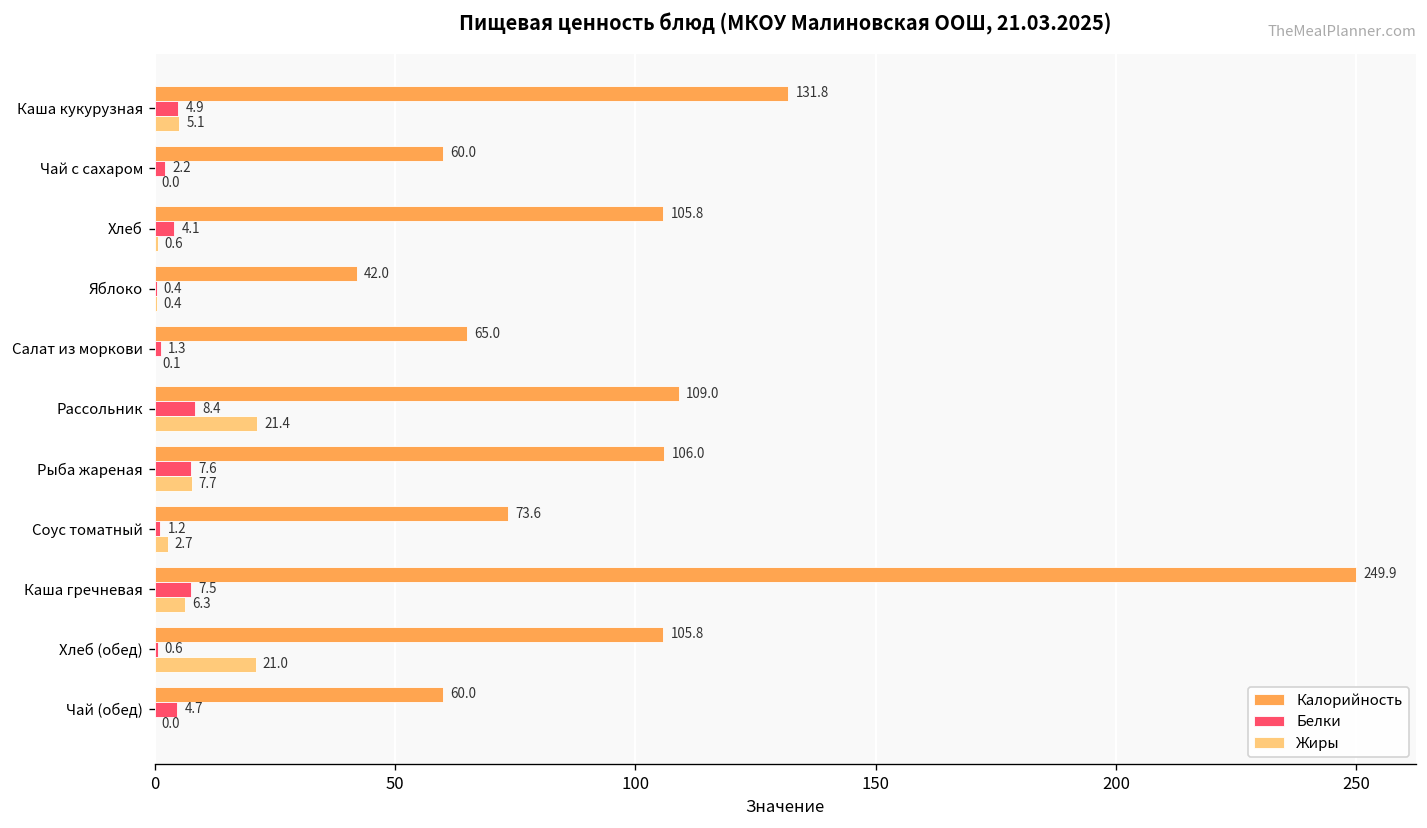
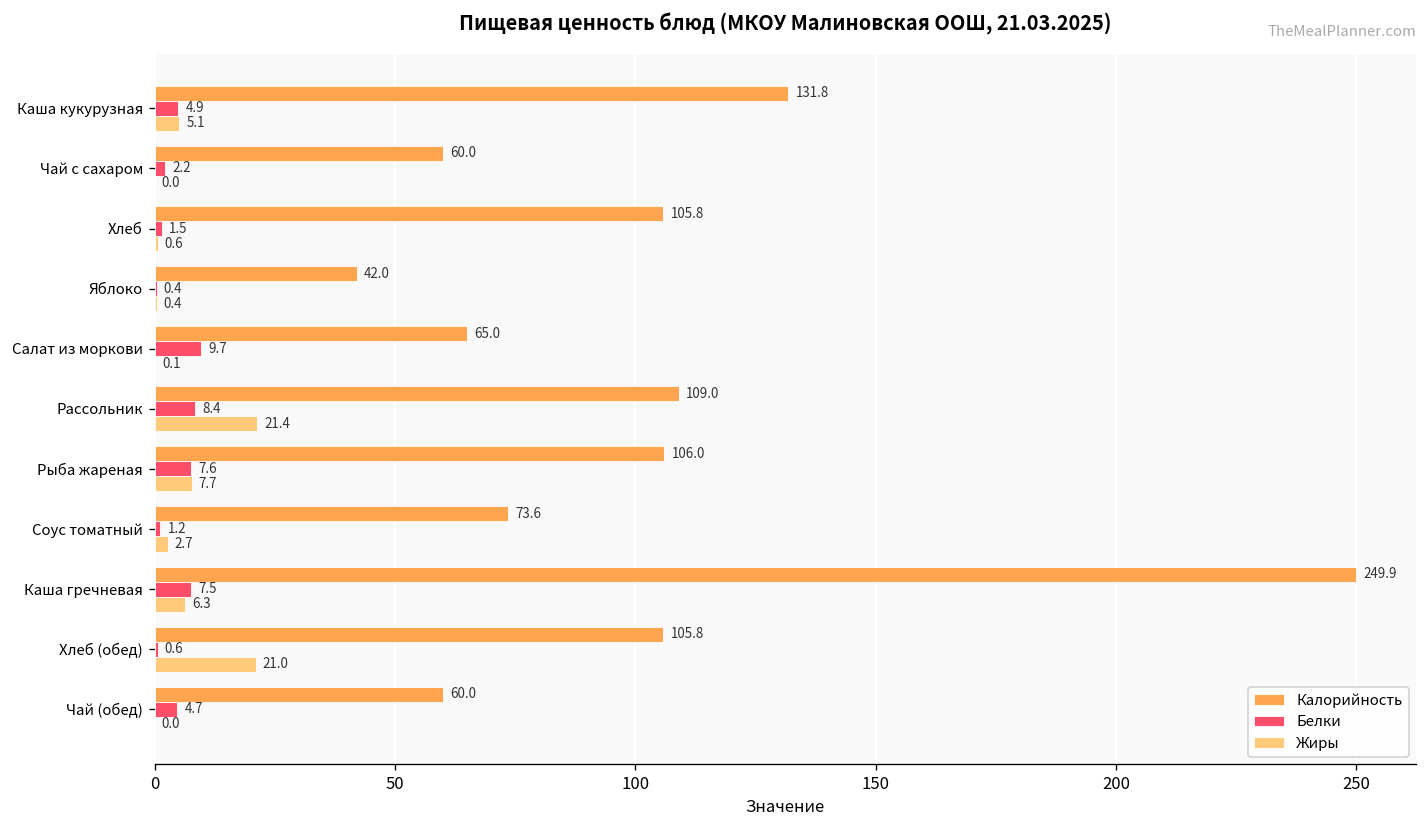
  {
    "Белки": {
      "Каша кукурузная": 4.9,
      "Чай с сахаром": 2.2,
-     "Хлеб": 4.1,
+     "Хлеб": 1.5,
      "Яблоко": 0.4,
-     "Салат из моркови": 1.3,
+     "Салат из моркови": 9.7,
      "Рассольник": 8.4,
      "Рыба жареная": 7.6,
      "Соус томатный": 1.2,
      "Каша гречневая": 7.5,
      "Хлеб (обед)": 0.6,
      "Чай (обед)": 4.7
    }
  }
